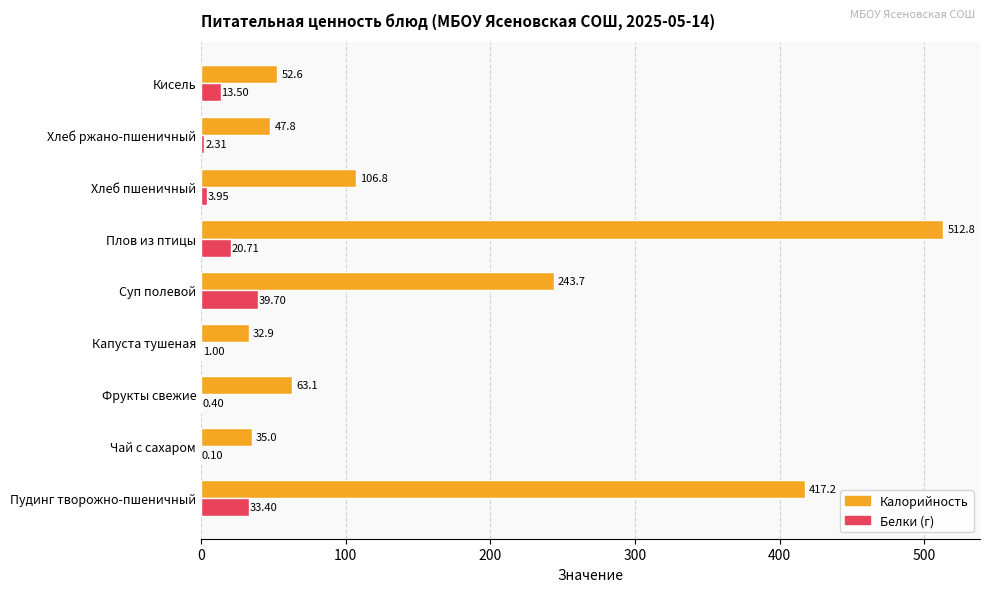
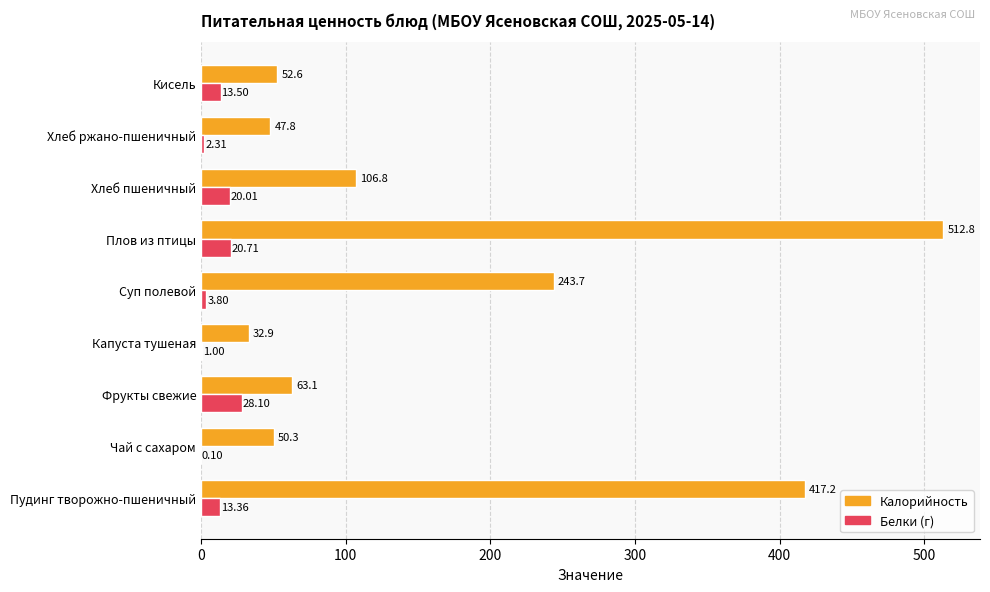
  {
    "Калорийность": {
      "Кисель": 52.6,
      "Хлеб ржано-пшеничный": 47.8,
      "Хлеб пшеничный": 106.8,
      "Плов из птицы": 512.8,
      "Суп полевой": 243.7,
      "Капуста тушеная": 32.9,
      "Фрукты свежие": 63.1,
-     "Чай с сахаром": 35.0,
+     "Чай с сахаром": 50.3,
      "Пудинг творожно-пшеничный": 417.2
    },
    "Белки (г)": {
      "Кисель": 13.50,
      "Хлеб ржано-пшеничный": 2.31,
-     "Хлеб пшеничный": 3.95,
+     "Хлеб пшеничный": 20.01,
      "Плов из птицы": 20.71,
-     "Суп полевой": 39.70,
+     "Суп полевой": 3.80,
      "Капуста тушеная": 1.00,
-     "Фрукты свежие": 0.40,
+     "Фрукты свежие": 28.10,
      "Чай с сахаром": 0.10,
-     "Пудинг творожно-пшеничный": 33.40
+     "Пудинг творожно-пшеничный": 13.36
    }
  }
